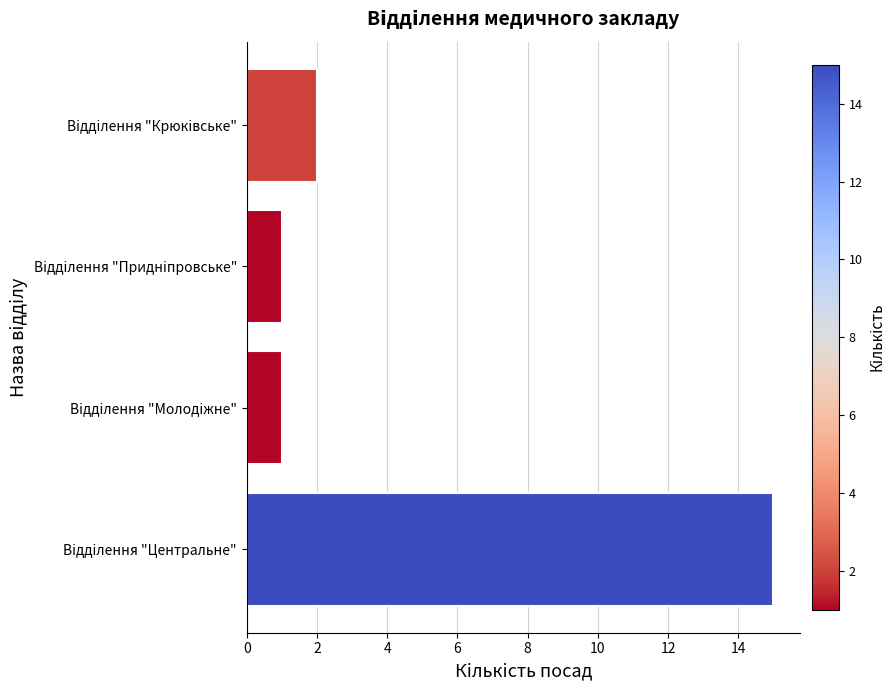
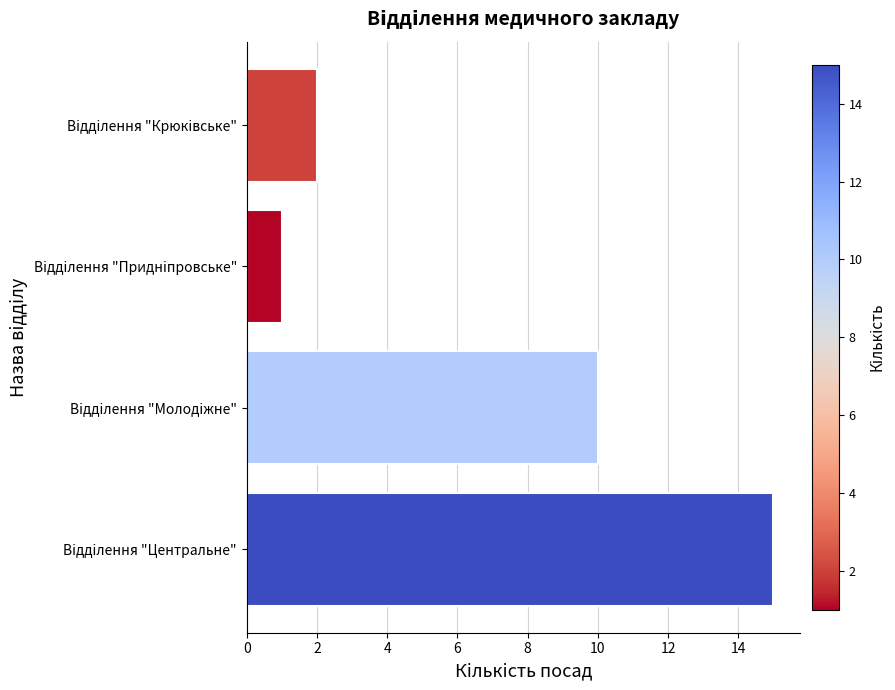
  {
    "Відділення \"Крюківське\"": 2,
    "Відділення \"Придніпровське\"": 1,
-   "Відділення \"Молодіжне\"": 1,
+   "Відділення \"Молодіжне\"": 10,
    "Відділення \"Центральне\"": 15
  }
